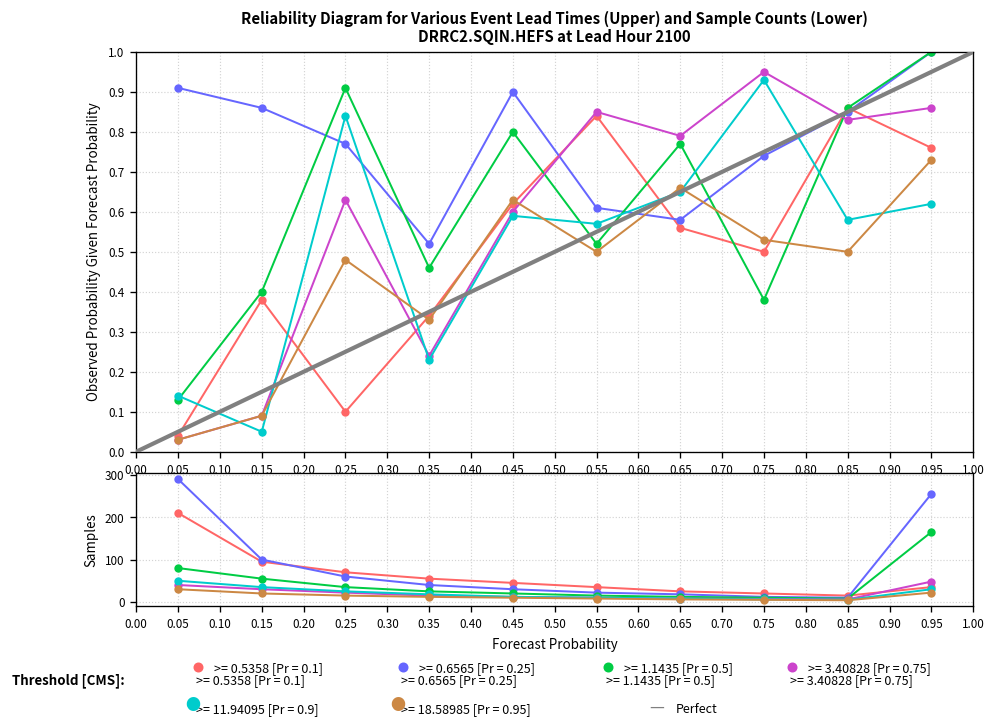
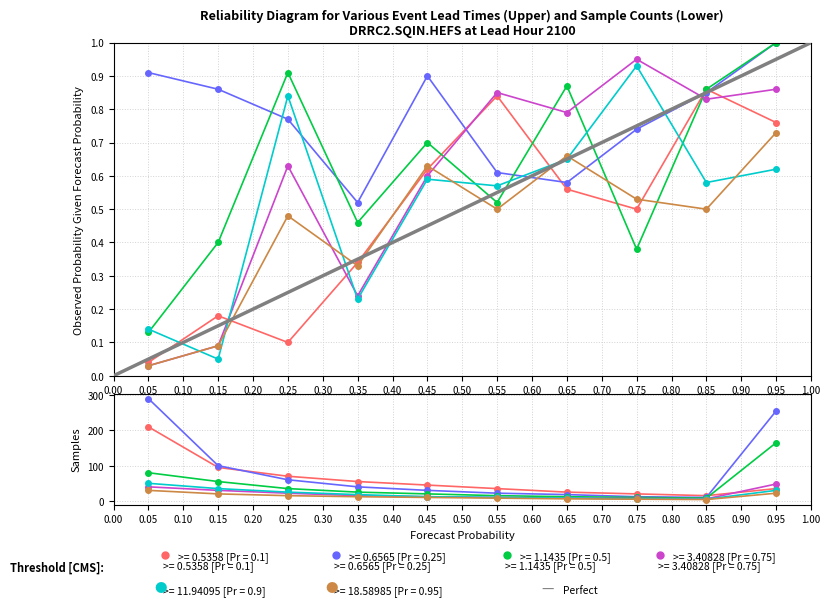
  {
    "Reliability Diagram for Various Event Lead Times (Upper) and Sample Counts (Lower) DRRC2.SQIN.HEFS at Lead Hour 2100": {
      ">= 0.5358 [Pr = 0.1]": {
        "0.05": 0.04,
-       "0.15": 0.38,
+       "0.15": 0.18,
        "0.25": 0.10,
        "0.35": 0.34,
        "0.45": 0.62,
        "0.55": 0.84,
        "0.65": 0.56,
        "0.75": 0.50,
        "0.95": 0.76
      },
      ">= 0.6565 [Pr = 0.25]": {
        "0.05": 0.91,
        "0.15": 0.86,
        "0.25": 0.77,
        "0.35": 0.52,
        "0.45": 0.90,
        "0.55": 0.61,
        "0.65": 0.58,
        "0.75": 0.74,
        "0.85": 0.85
      },
      ">= 1.1435 [Pr = 0.5]": {
        "0.05": 0.13,
        "0.15": 0.40,
        "0.25": 0.91,
        "0.35": 0.46,
-       "0.45": 0.8,
+       "0.45": 0.7,
        "0.55": 0.52,
-       "0.65": 0.77,
+       "0.65": 0.87,
        "0.75": 0.38
      },
      ">= 3.40828 [Pr = 0.75]": {
        "0.25": 0.63,
        "0.35": 0.24,
        "0.45": 0.60,
        "0.55": 0.85,
        "0.65": 0.79,
        "0.75": 0.95,
        "0.85": 0.83,
        "0.95": 0.86
      }
    }
  }
